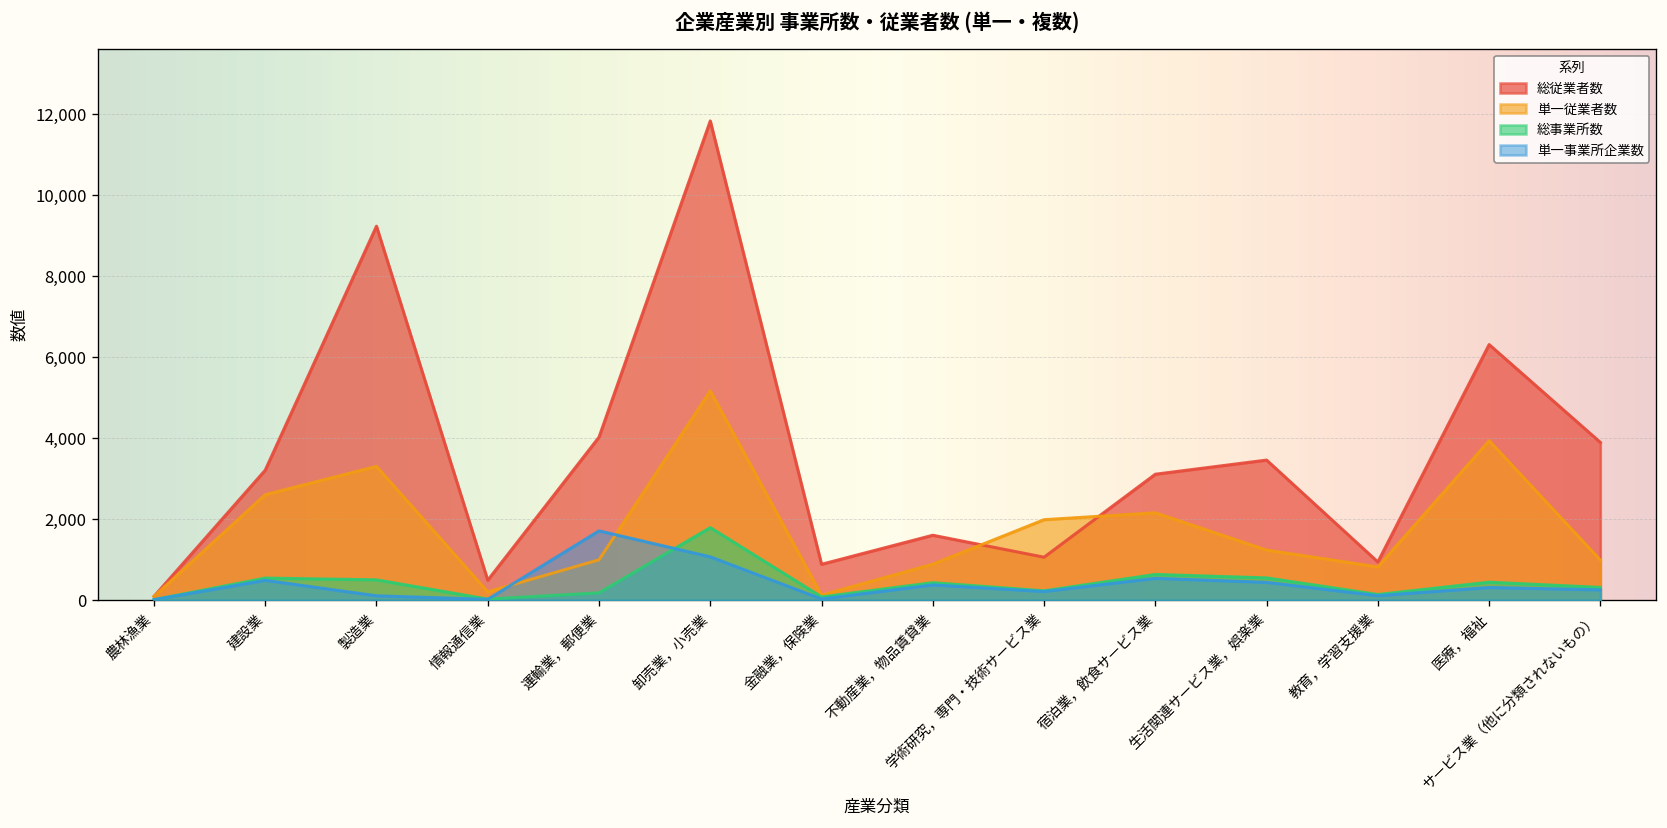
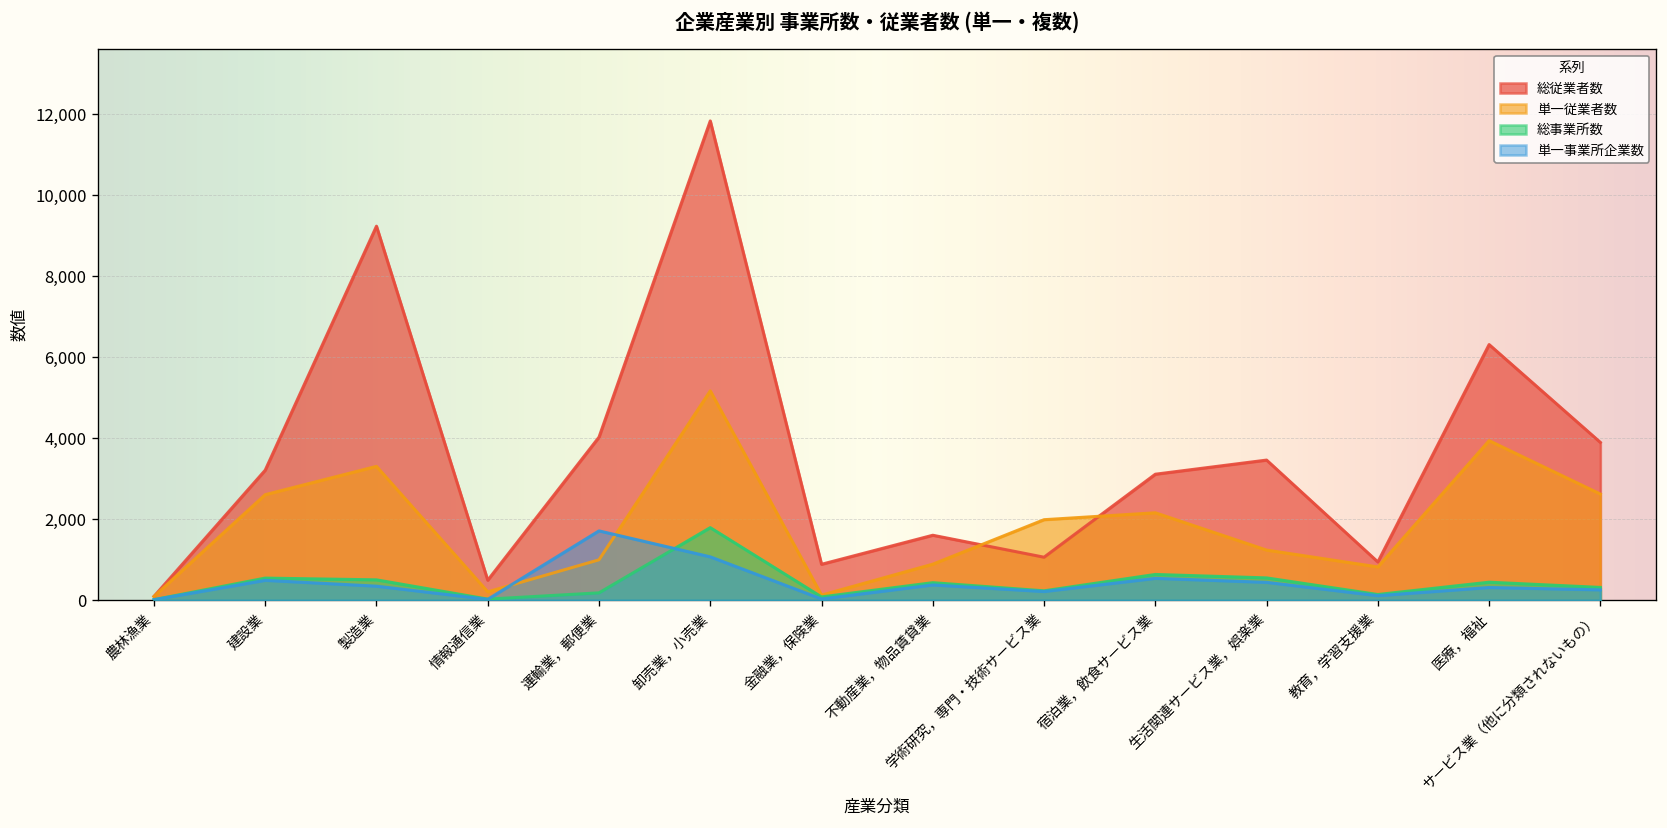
  {
    "総従業者数": {
      "建設業": "3,200",
      "製造業": "9,200",
      "情報通信業": "500",
      "運輸業，郵便業": "4,000",
      "卸売業，小売業": "11,800",
      "金融業，保険業": "900",
      "不動産業，物品賃貸業": "1,600",
      "学術研究，専門・技術サービス業": "1,100",
      "宿泊業，飲食サービス業": "3,100",
      "生活関連サービス業，娯楽業": "3,500",
      "教育，学習支援業": "900",
      "医療，福祉": "6,300",
      "サービス業（他に分類されないもの）": "3,900"
    },
    "単一従業者数": {
      "建設業": "2,600",
      "製造業": "3,300",
      "情報通信業": "200",
      "運輸業，郵便業": "1,000",
      "卸売業，小売業": "5,200",
      "不動産業，物品賃貸業": "900",
      "学術研究，専門・技術サービス業": "2,000",
      "宿泊業，飲食サービス業": "2,200",
      "生活関連サービス業，娯楽業": "1,200",
      "教育，学習支援業": "800",
      "医療，福祉": "3,900",
-     "サービス業（他に分類されないもの）": "1,000"
+     "サービス業（他に分類されないもの）": "2,600"
    },
    "総事業所数": {
      "製造業": "500",
      "運輸業，郵便業": "200",
      "卸売業，小売業": "1,800",
      "宿泊業，飲食サービス業": "600",
      "生活関連サービス業，娯楽業": "600",
      "医療，福祉": "400"
    },
    "単一事業所企業数": {
-     "製造業": "100",
+     "製造業": "400",
      "運輸業，郵便業": "1,700",
      "卸売業，小売業": "1,100",
      "宿泊業，飲食サービス業": "500",
      "生活関連サービス業，娯楽業": "400",
      "医療，福祉": "300"
    }
  }
